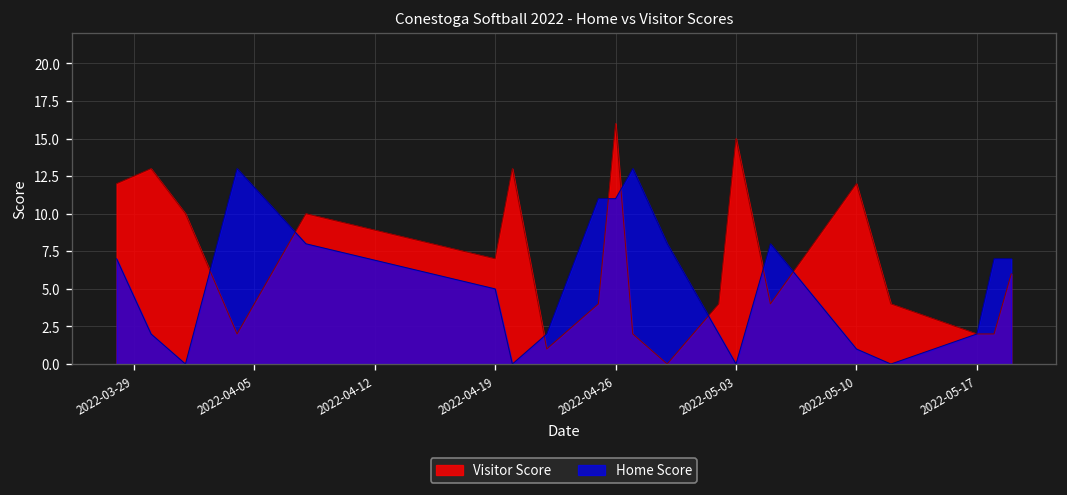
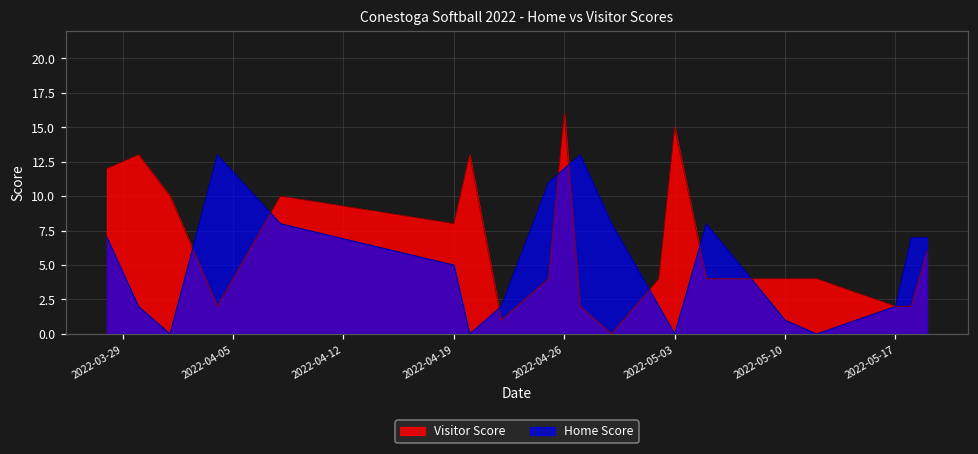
  {
    "Visitor Score": {
-     "2022-04-19": 7,
+     "2022-04-19": 8,
      "2022-04-26": 16,
      "2022-05-03": 15,
-     "2022-05-10": 12
+     "2022-05-10": 4
    },
    "Home Score": {
      "2022-04-19": 5,
-     "2022-04-26": 11,
+     "2022-04-26": 12,
      "2022-05-03": 0,
      "2022-05-10": 1
    }
  }
